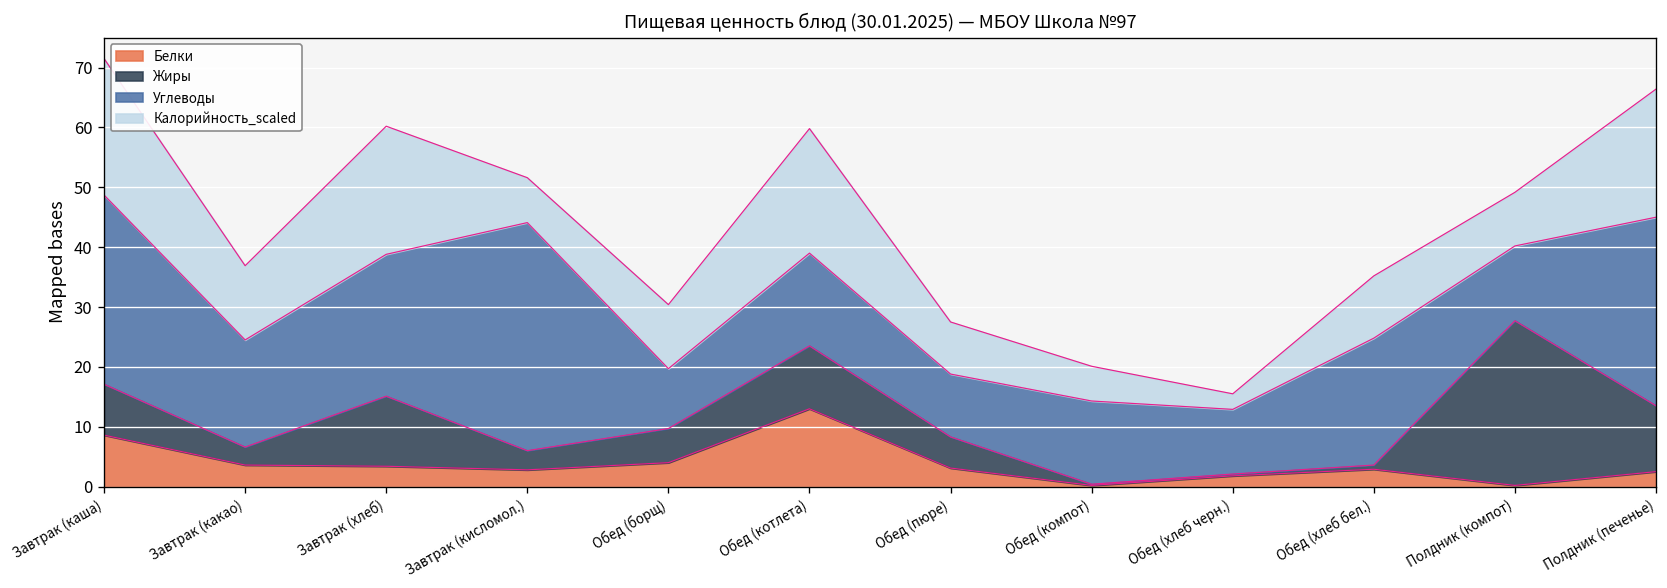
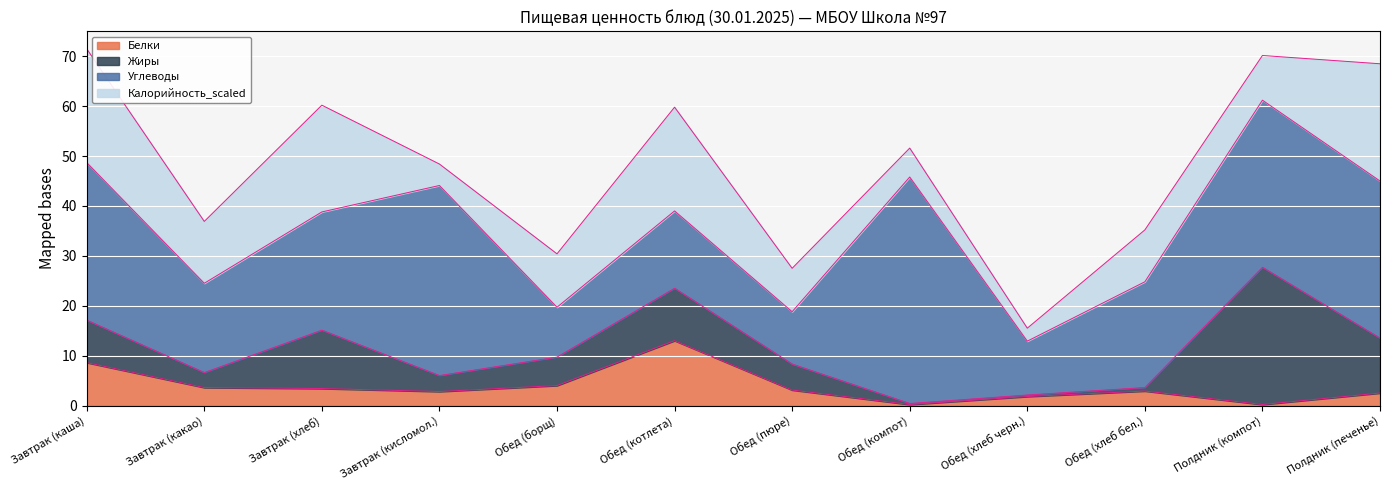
  {
    "Белки": {
      "Завтрак (каша)": 9,
      "Завтрак (какао)": 4,
      "Завтрак (хлеб)": 3,
      "Завтрак (кисломол.)": 3,
      "Обед (борщ)": 4,
      "Обед (котлета)": 13,
      "Обед (пюре)": 3,
      "Обед (хлеб бел.)": 3,
      "Полдник (компот)": 0,
      "Полдник (печенье)": 3
    },
    "Жиры": {
      "Завтрак (каша)": 9,
      "Завтрак (какао)": 3,
      "Завтрак (хлеб)": 12,
      "Завтрак (кисломол.)": 3,
      "Обед (борщ)": 6,
      "Обед (котлета)": 11,
      "Обед (пюре)": 5,
      "Обед (хлеб бел.)": 1,
      "Полдник (компот)": 28,
      "Полдник (печенье)": 11
    },
    "Углеводы": {
      "Завтрак (каша)": 32,
      "Завтрак (какао)": 18,
      "Завтрак (хлеб)": 24,
      "Завтрак (кисломол.)": 38,
      "Обед (борщ)": 10,
      "Обед (котлета)": 16,
      "Обед (пюре)": 11,
-     "Обед (компот)": 14,
+     "Обед (компот)": 45,
      "Обед (хлеб черн.)": 11,
      "Обед (хлеб бел.)": 21,
-     "Полдник (компот)": 13,
+     "Полдник (компот)": 34,
      "Полдник (печенье)": 32
    },
    "Калорийность_scaled": {
      "Завтрак (каша)": 23,
      "Завтрак (какао)": 12,
      "Завтрак (хлеб)": 21,
-     "Завтрак (кисломол.)": 8,
+     "Завтрак (кисломол.)": 4,
      "Обед (борщ)": 11,
      "Обед (котлета)": 21,
      "Обед (пюре)": 9,
      "Обед (компот)": 6,
      "Обед (хлеб черн.)": 3,
      "Обед (хлеб бел.)": 10,
      "Полдник (компот)": 9,
-     "Полдник (печенье)": 21
+     "Полдник (печенье)": 24
    }
  }
